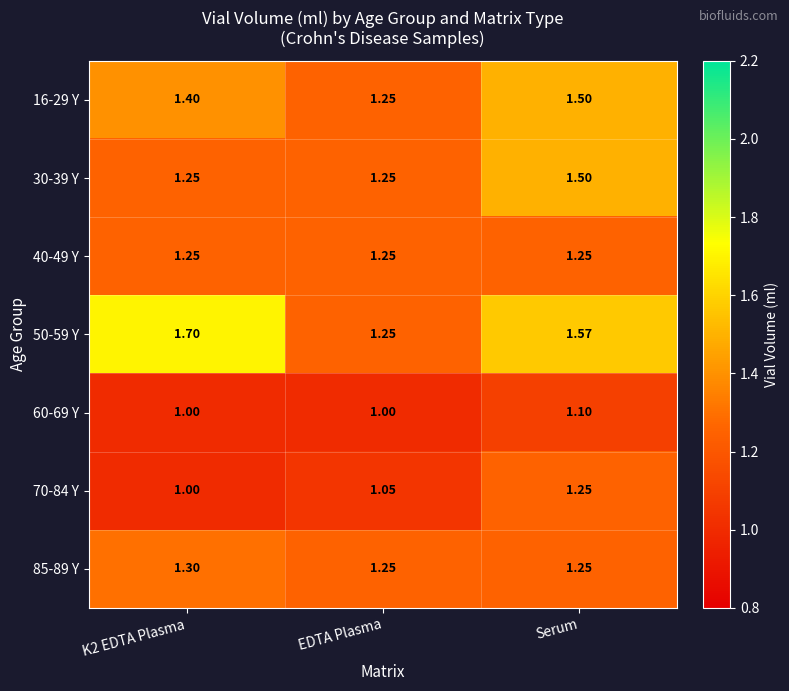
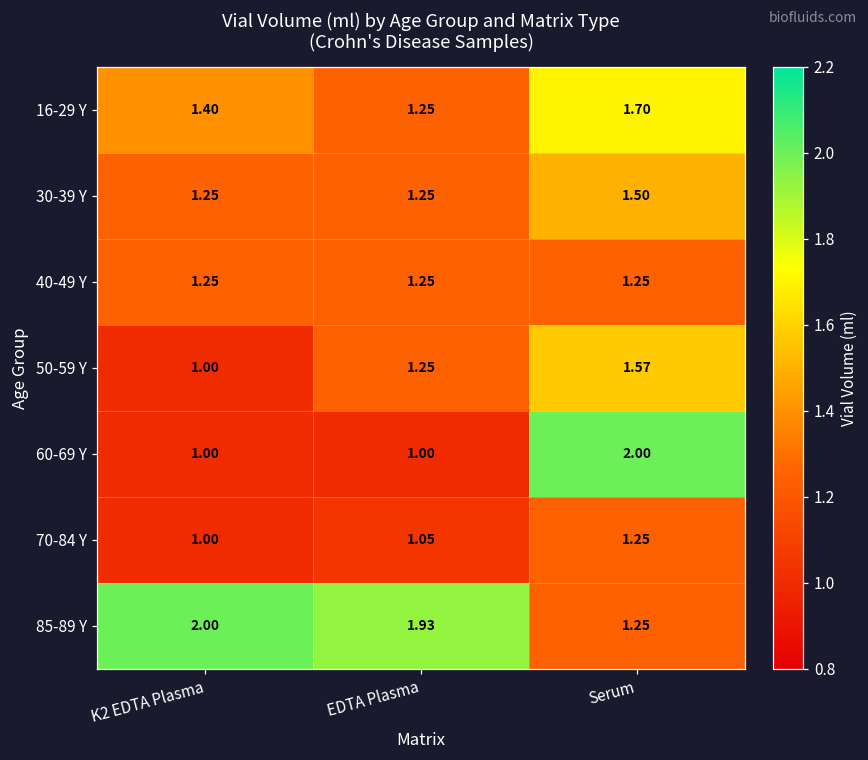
  {
    "16-29 Y": {
      "K2 EDTA Plasma": 1.40,
      "EDTA Plasma": 1.25,
-     "Serum": 1.50
+     "Serum": 1.70
    },
    "30-39 Y": {
      "K2 EDTA Plasma": 1.25,
      "EDTA Plasma": 1.25,
      "Serum": 1.50
    },
    "40-49 Y": {
      "K2 EDTA Plasma": 1.25,
      "EDTA Plasma": 1.25,
      "Serum": 1.25
    },
    "50-59 Y": {
-     "K2 EDTA Plasma": 1.70,
+     "K2 EDTA Plasma": 1.00,
      "EDTA Plasma": 1.25,
      "Serum": 1.57
    },
    "60-69 Y": {
      "K2 EDTA Plasma": 1.00,
      "EDTA Plasma": 1.00,
-     "Serum": 1.10
+     "Serum": 2.00
    },
    "70-84 Y": {
      "K2 EDTA Plasma": 1.00,
      "EDTA Plasma": 1.05,
      "Serum": 1.25
    },
    "85-89 Y": {
-     "K2 EDTA Plasma": 1.30,
-     "EDTA Plasma": 1.25,
+     "K2 EDTA Plasma": 2.00,
+     "EDTA Plasma": 1.93,
      "Serum": 1.25
    }
  }
